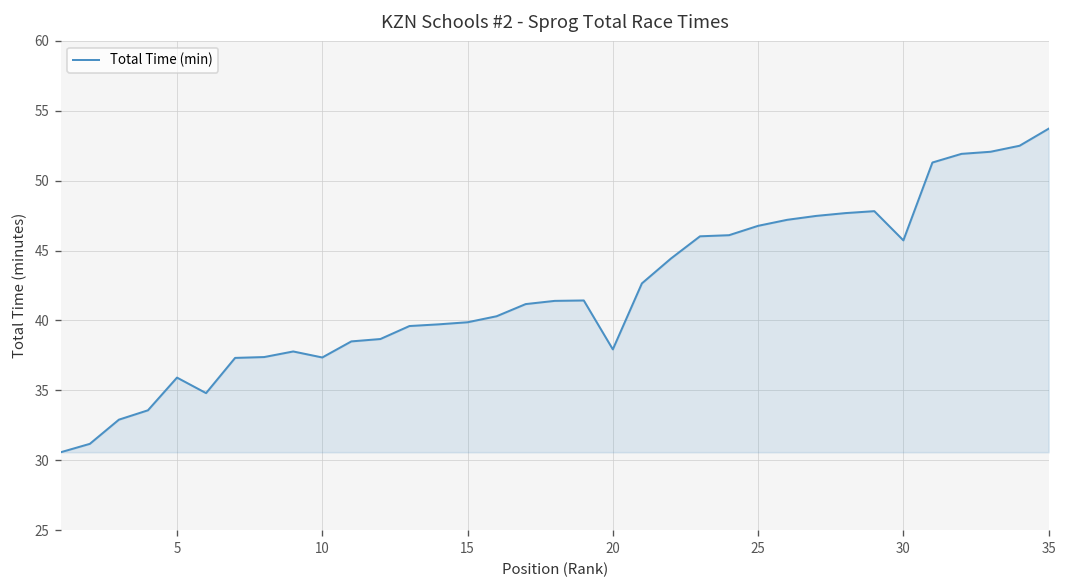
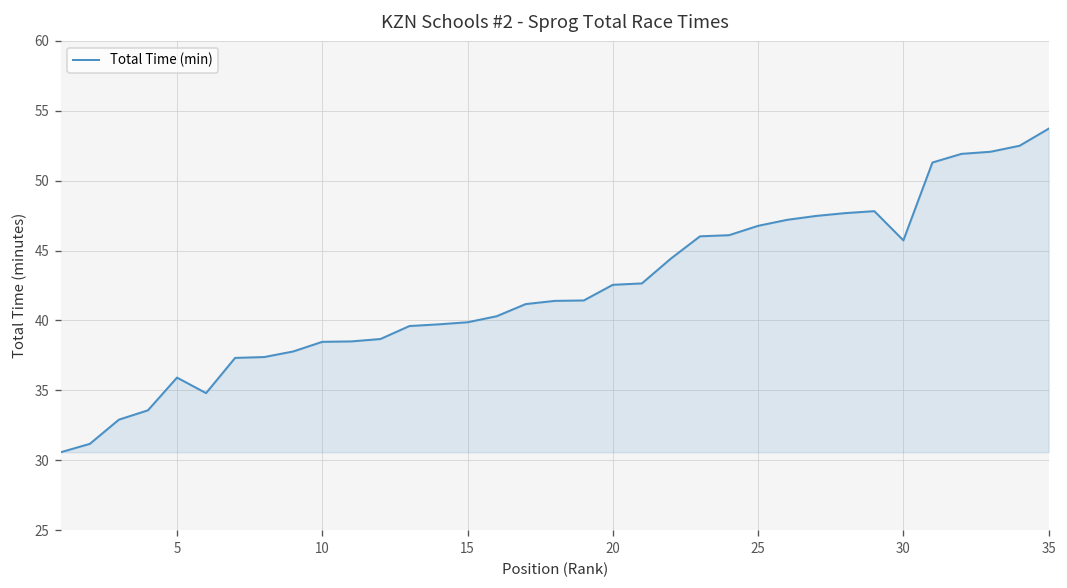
  {
    "5": 35.9,
-   "10": 37.4,
+   "10": 38.5,
    "15": 39.9,
-   "20": 37.9,
+   "20": 42.6,
    "25": 46.8,
    "30": 45.7,
    "35": 53.7
  }
